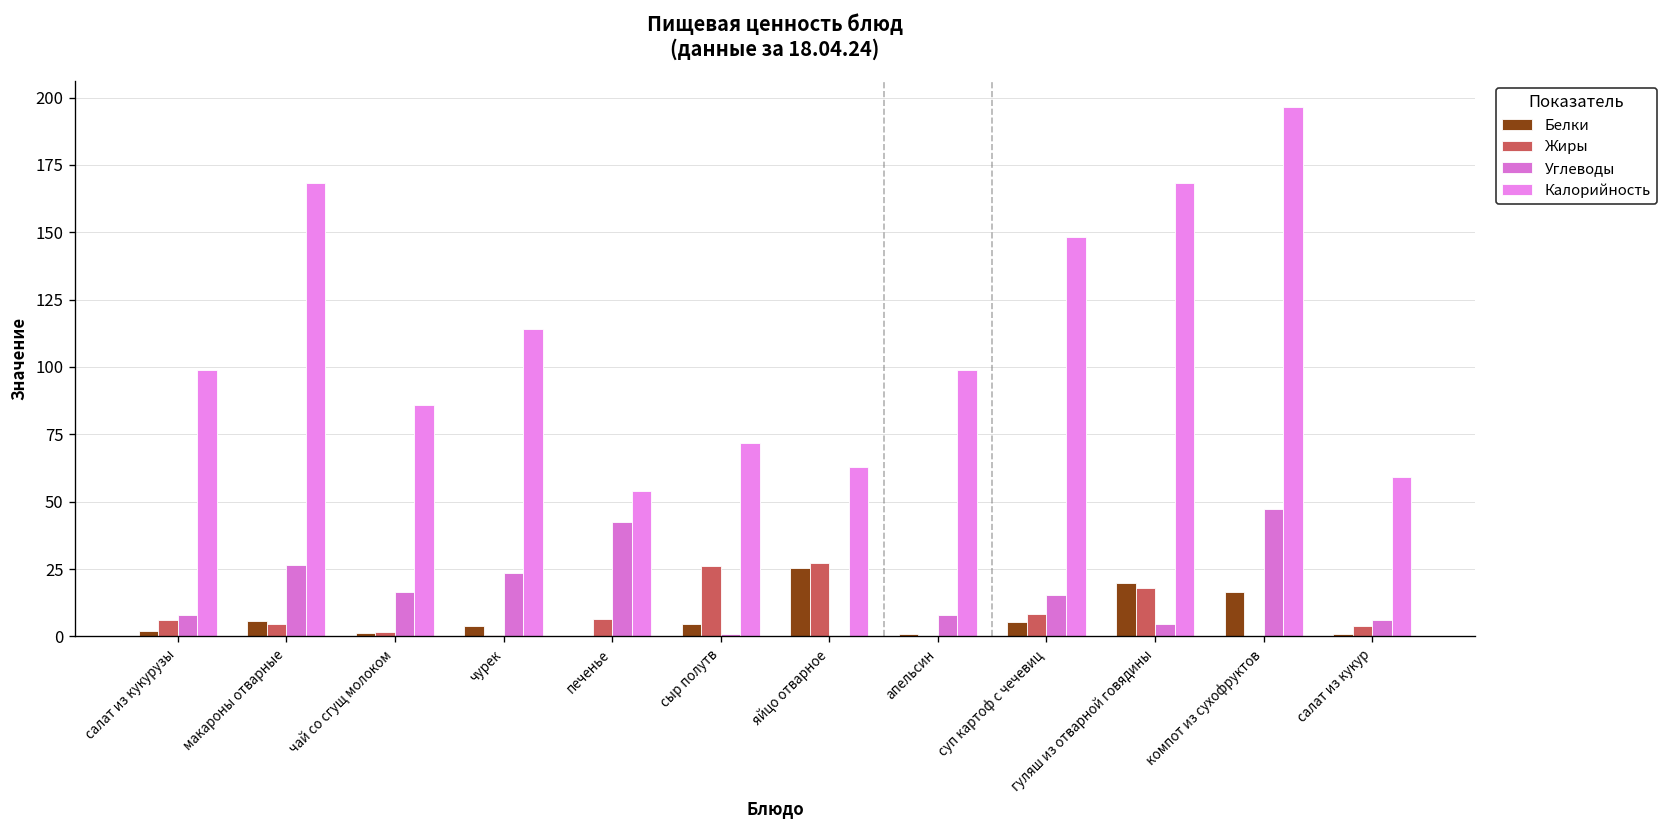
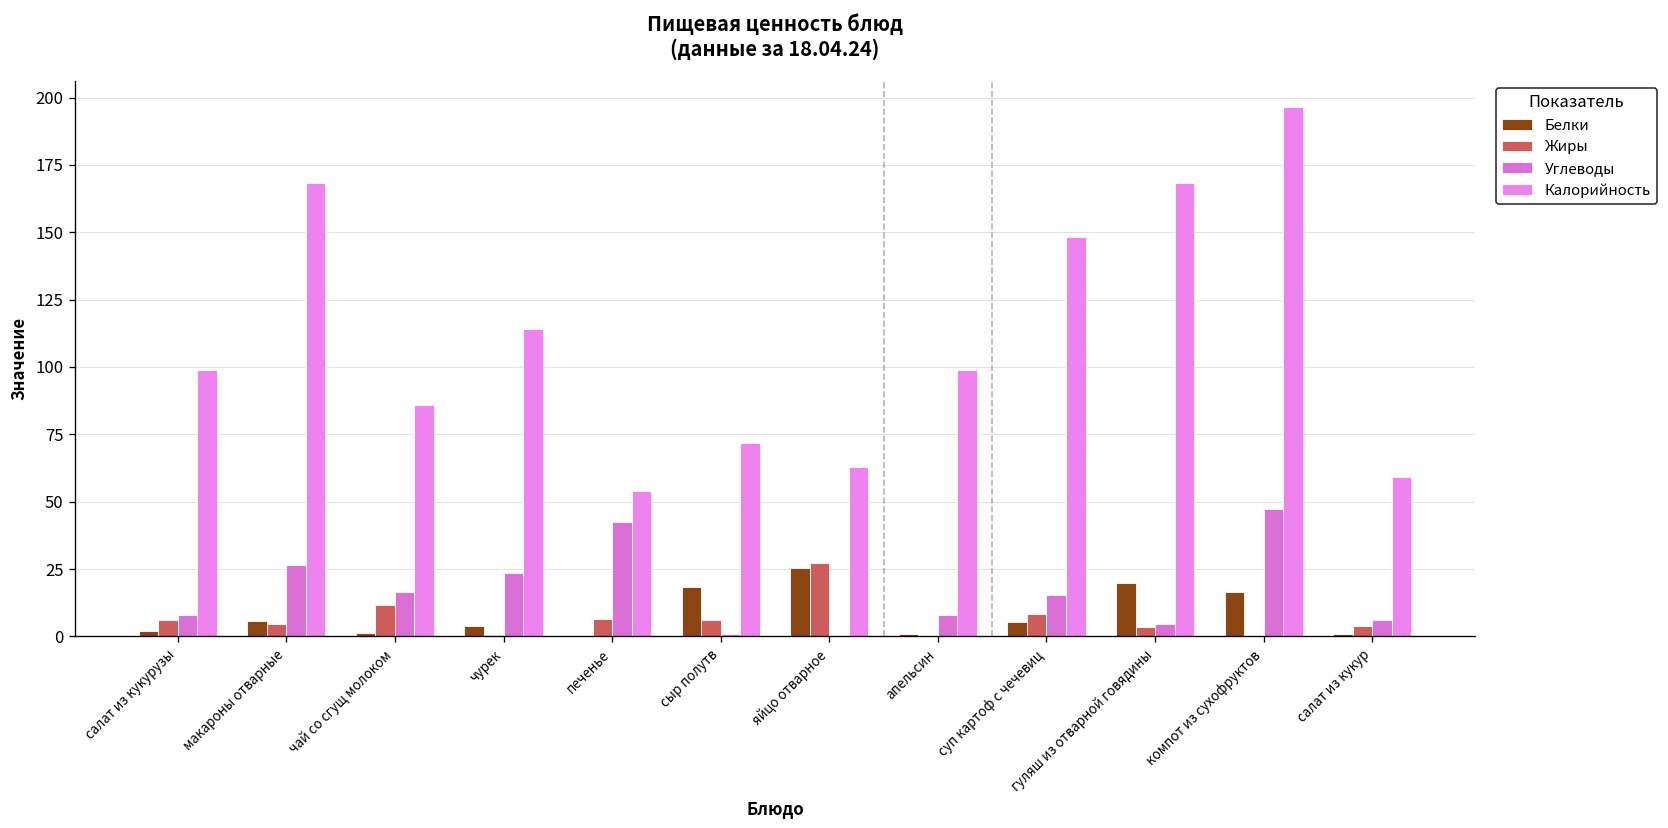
  {
    "Белки": {
      "салат из кукурузы": 2,
      "макароны отварные": 6,
      "чай со сгущ молоком": 1,
      "чурек": 4,
-     "сыр полутв": 5,
+     "сыр полутв": 18,
      "яйцо отварное": 25,
      "суп картоф с чечевиц": 5,
      "гуляш из отварной говядины": 20,
      "компот из сухофруктов": 16
    },
    "Жиры": {
      "салат из кукурузы": 6,
      "макароны отварные": 5,
-     "чай со сгущ молоком": 2,
+     "чай со сгущ молоком": 12,
      "печенье": 6,
-     "сыр полутв": 26,
+     "сыр полутв": 6,
      "яйцо отварное": 27,
      "суп картоф с чечевиц": 8,
-     "гуляш из отварной говядины": 18,
+     "гуляш из отварной говядины": 3,
      "салат из кукур": 4
    }
  }
